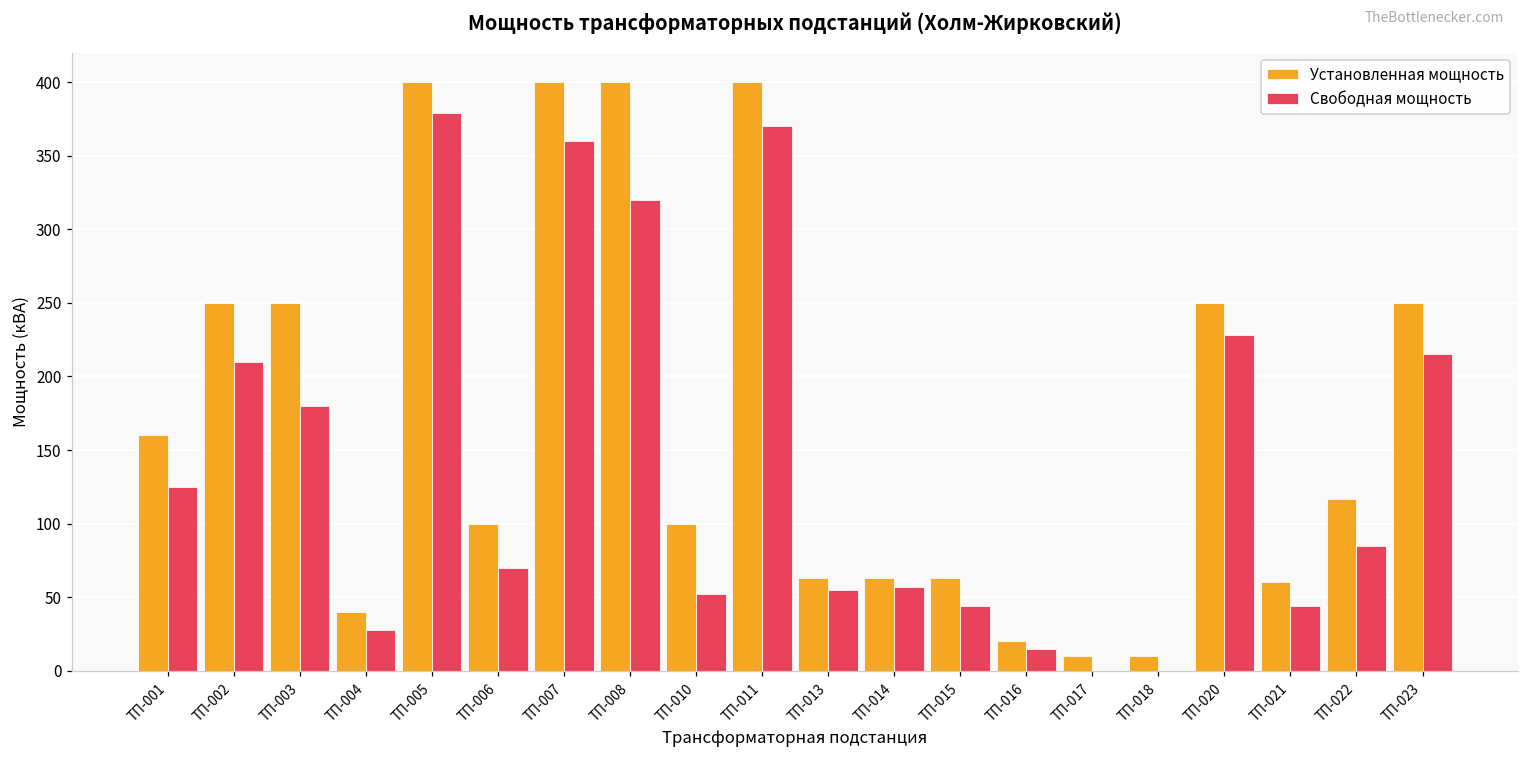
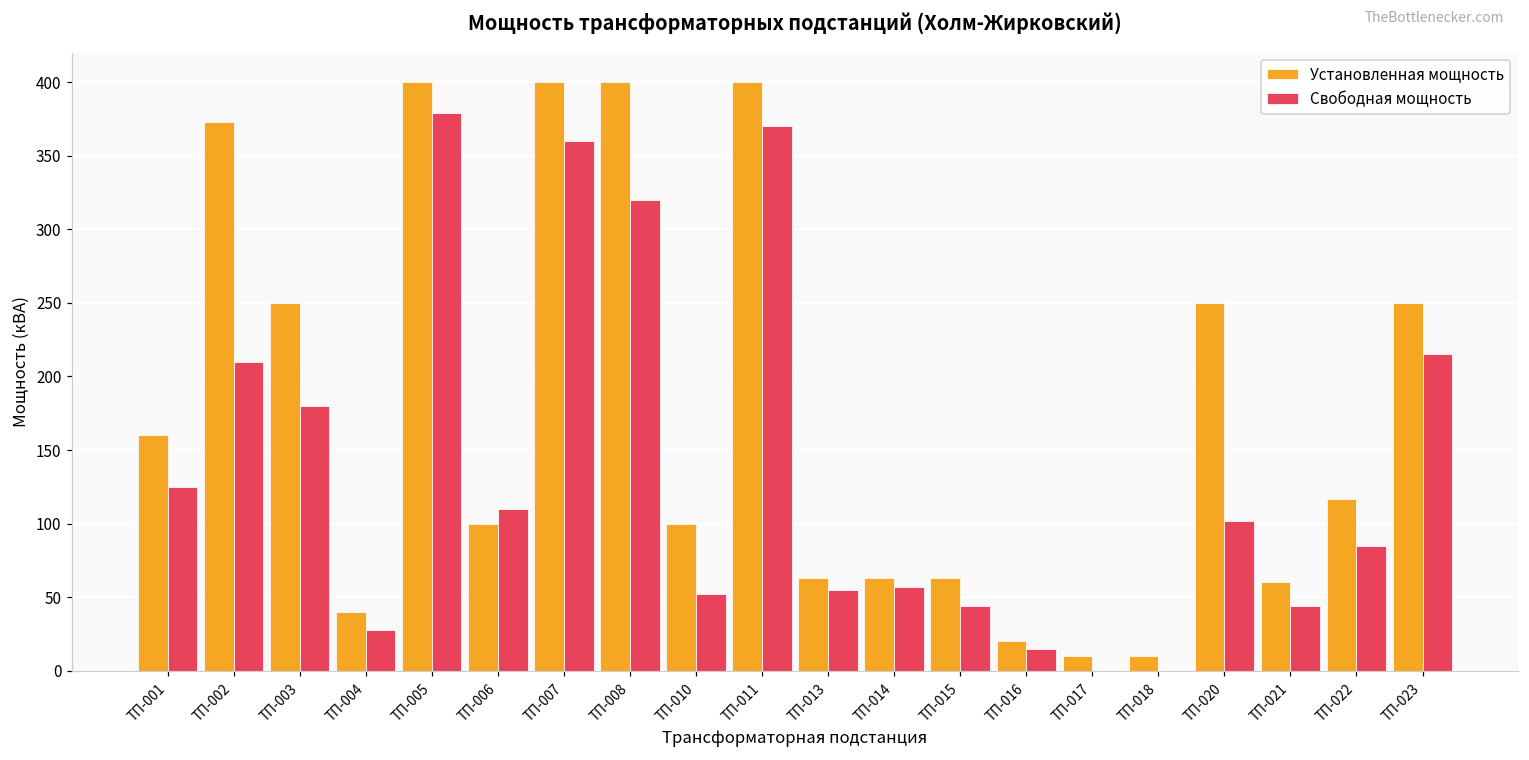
  {
    "Установленная мощность": {
      "ТП-001": 160,
-     "ТП-002": 250,
+     "ТП-002": 373,
      "ТП-003": 250,
      "ТП-004": 40,
      "ТП-005": 400,
      "ТП-006": 100,
      "ТП-007": 400,
      "ТП-008": 400,
      "ТП-010": 100,
      "ТП-011": 400,
      "ТП-013": 63,
      "ТП-014": 63,
      "ТП-015": 63,
      "ТП-016": 20,
      "ТП-017": 10,
      "ТП-018": 10,
      "ТП-020": 250,
      "ТП-021": 60,
      "ТП-022": 117,
      "ТП-023": 250
    },
    "Свободная мощность": {
      "ТП-001": 125,
      "ТП-002": 210,
      "ТП-003": 180,
      "ТП-004": 28,
      "ТП-005": 379,
-     "ТП-006": 70,
+     "ТП-006": 110,
      "ТП-007": 360,
      "ТП-008": 320,
      "ТП-010": 52,
      "ТП-011": 370,
      "ТП-013": 55,
      "ТП-014": 57,
      "ТП-015": 44,
      "ТП-016": 15,
      "ТП-017": 0,
      "ТП-018": 0,
-     "ТП-020": 228,
+     "ТП-020": 102,
      "ТП-021": 44,
      "ТП-022": 85,
      "ТП-023": 215
    }
  }
